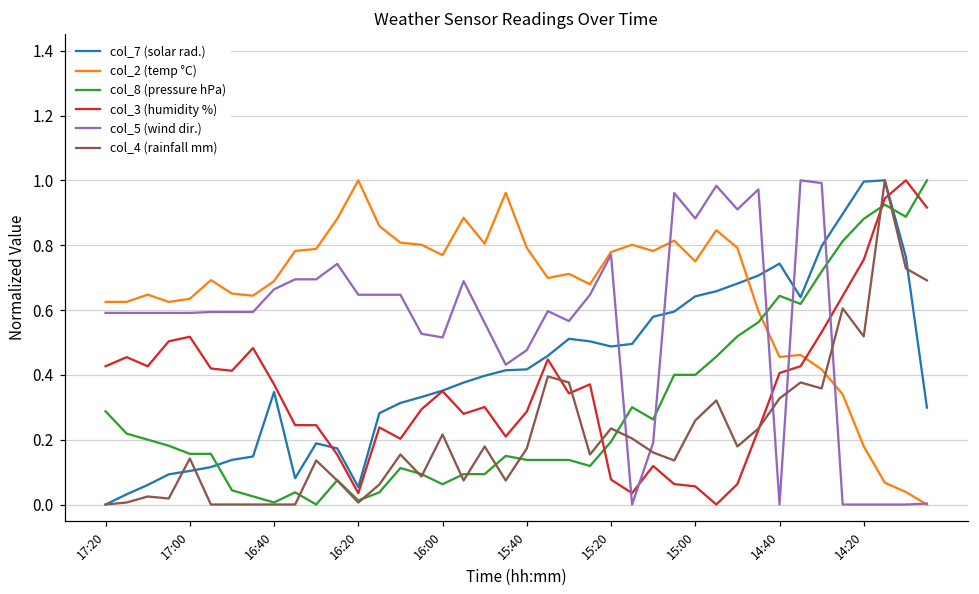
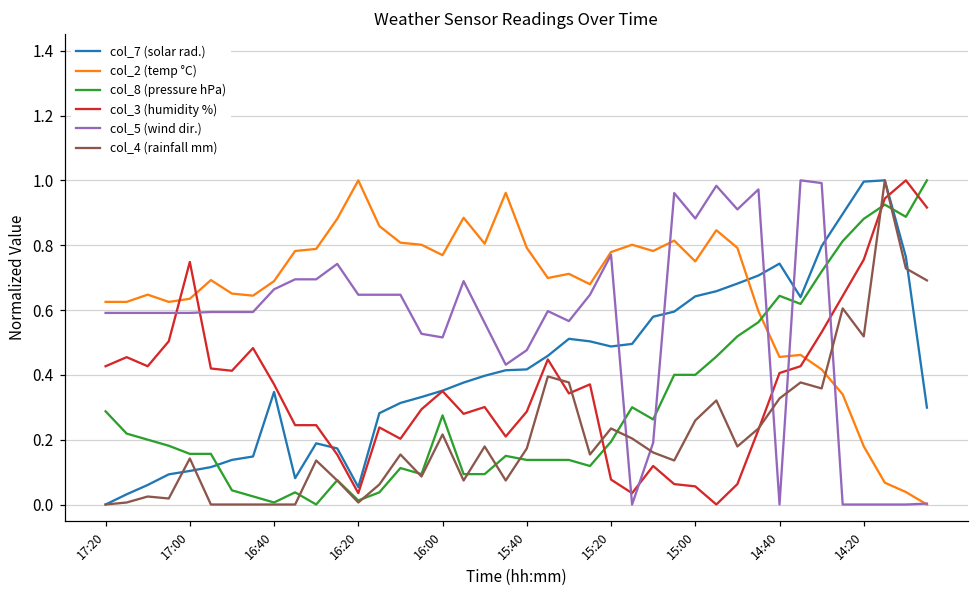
  {
    "col_7 (solar rad.)": {
      "17:00": 0.10,
      "16:40": 0.35,
      "16:20": 0.05,
      "15:40": 0.42,
      "15:20": 0.49,
      "15:00": 0.64,
      "14:40": 0.74,
      "14:20": 1.00
    },
    "col_2 (temp °C)": {
      "17:20": 0.63,
      "17:00": 0.63,
      "16:40": 0.69,
      "16:20": 1.00,
      "16:00": 0.77,
      "15:40": 0.79,
      "15:00": 0.75,
      "14:40": 0.46,
      "14:20": 0.18
    },
    "col_8 (pressure hPa)": {
      "17:20": 0.29,
      "17:00": 0.16,
-     "16:00": 0.06,
+     "16:00": 0.27,
      "15:40": 0.14,
      "15:20": 0.19,
      "15:00": 0.40,
      "14:40": 0.64,
      "14:20": 0.88
    },
    "col_3 (humidity %)": {
      "17:20": 0.43,
-     "17:00": 0.52,
+     "17:00": 0.75,
      "16:40": 0.37,
      "16:20": 0.03,
      "15:40": 0.29,
      "15:20": 0.08,
      "15:00": 0.06,
      "14:40": 0.41,
      "14:20": 0.76
    },
    "col_5 (wind dir.)": {
      "17:20": 0.59,
      "17:00": 0.59,
      "16:40": 0.66,
      "16:20": 0.65,
      "16:00": 0.52,
      "15:40": 0.48,
      "15:00": 0.88,
      "14:40": 0.00,
      "14:20": 0.00
    },
    "col_4 (rainfall mm)": {
      "17:00": 0.14,
      "16:00": 0.22,
      "15:40": 0.17,
      "15:20": 0.23,
      "15:00": 0.26,
      "14:40": 0.33,
      "14:20": 0.52
    }
  }
